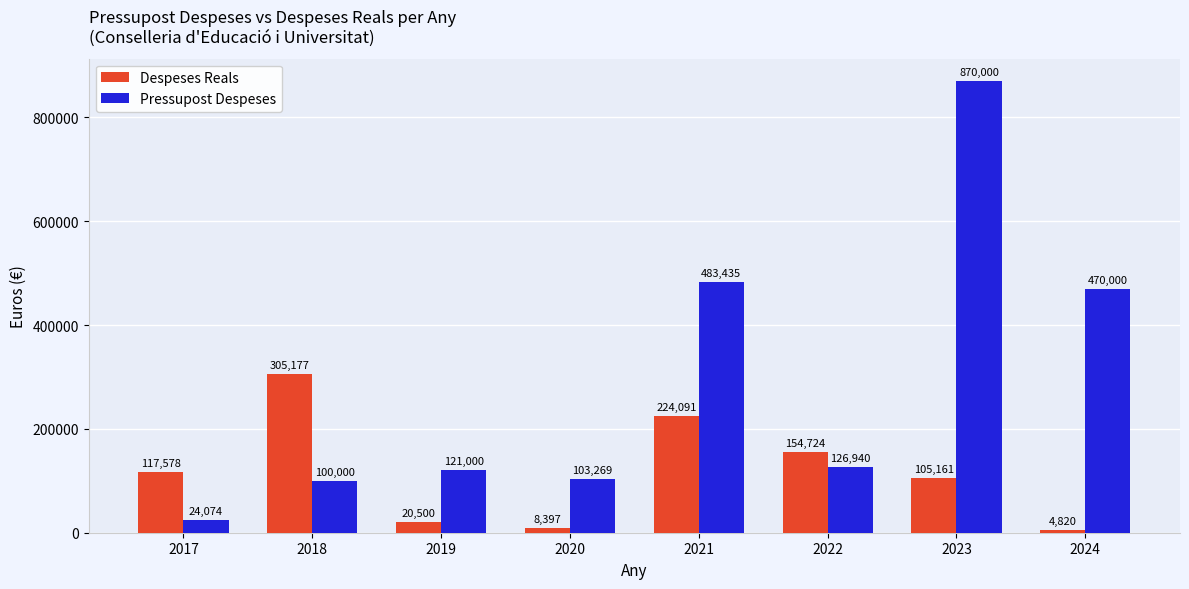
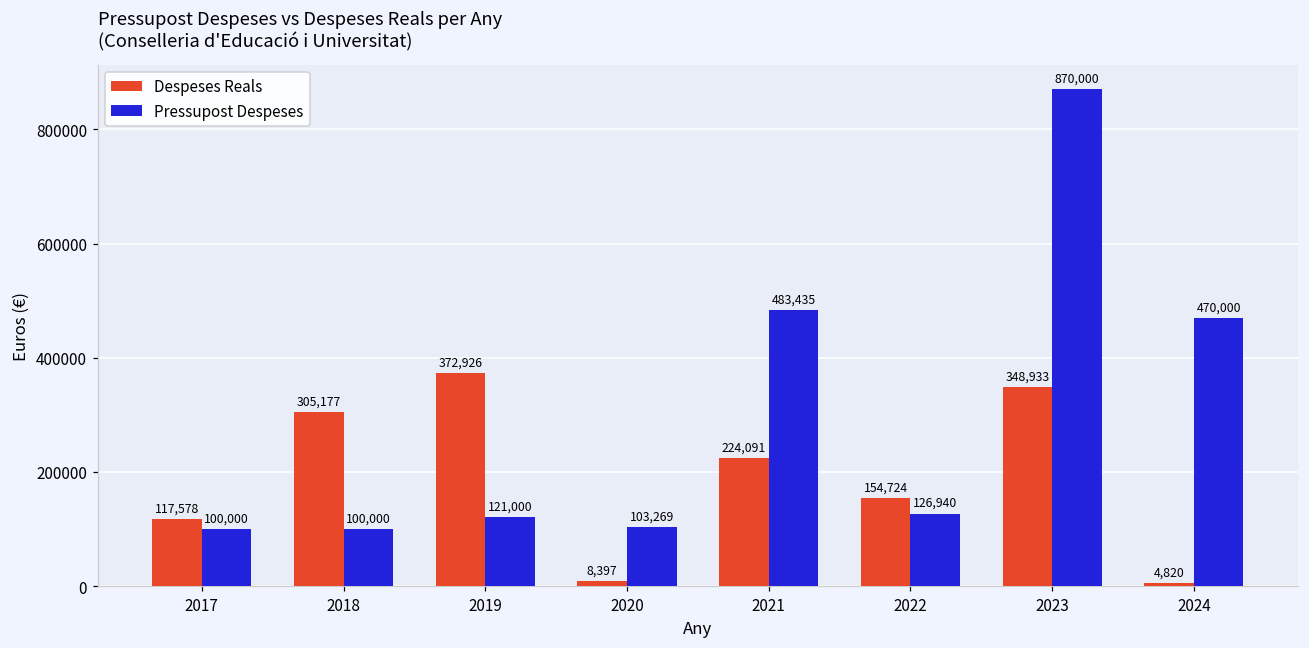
  {
    "Despeses Reals": {
      "2017": "117,578",
      "2018": "305,177",
-     "2019": "20,500",
+     "2019": "372,926",
      "2020": "8,397",
      "2021": "224,091",
      "2022": "154,724",
-     "2023": "105,161",
+     "2023": "348,933",
      "2024": "4,820"
    },
    "Pressupost Despeses": {
-     "2017": "24,074",
+     "2017": "100,000",
      "2018": "100,000",
      "2019": "121,000",
      "2020": "103,269",
      "2021": "483,435",
      "2022": "126,940",
      "2023": "870,000",
      "2024": "470,000"
    }
  }
